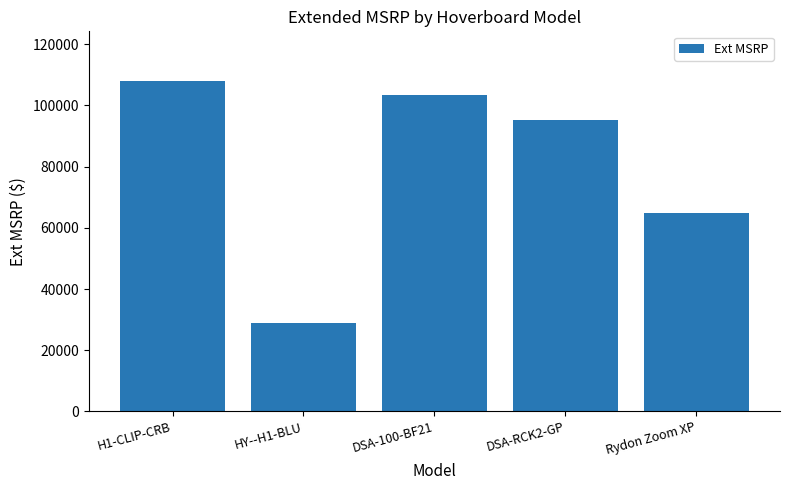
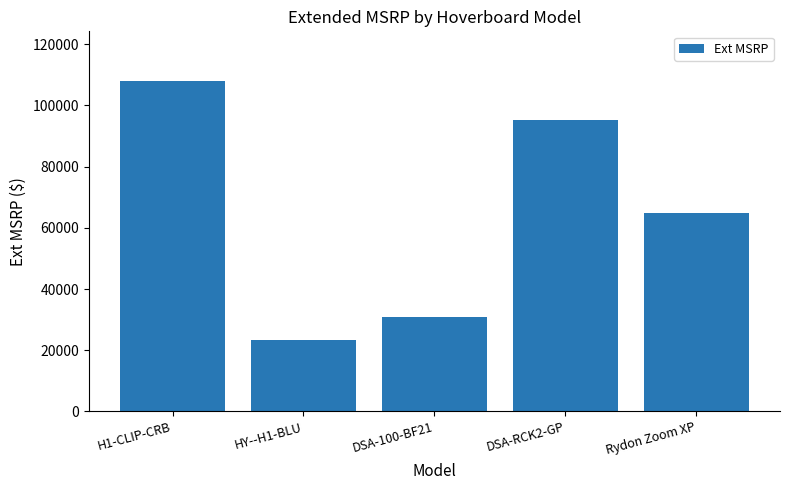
  {
    "H1-CLIP-CRB": 108000,
-   "HY--H1-BLU": 29000,
-   "DSA-100-BF21": 103000,
+   "HY--H1-BLU": 23000,
+   "DSA-100-BF21": 31000,
    "DSA-RCK2-GP": 95000,
    "Rydon Zoom XP": 65000
  }
